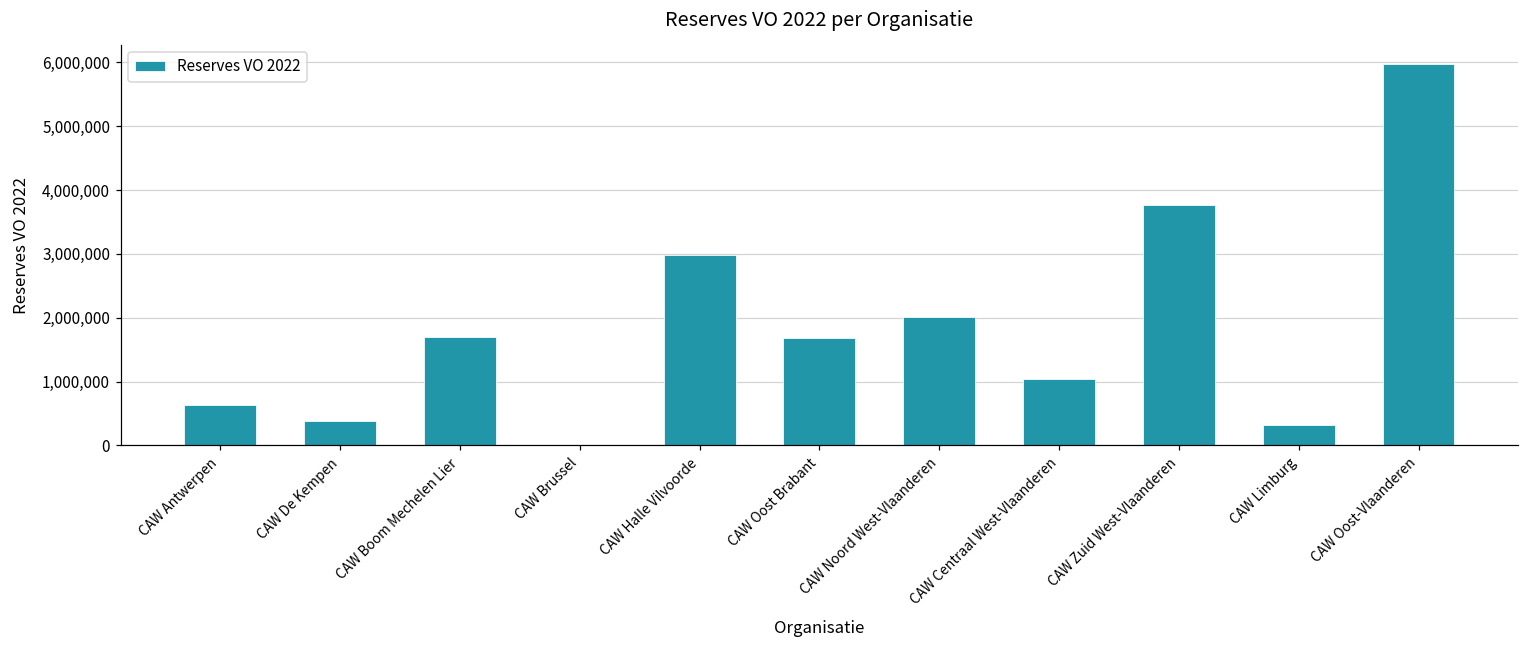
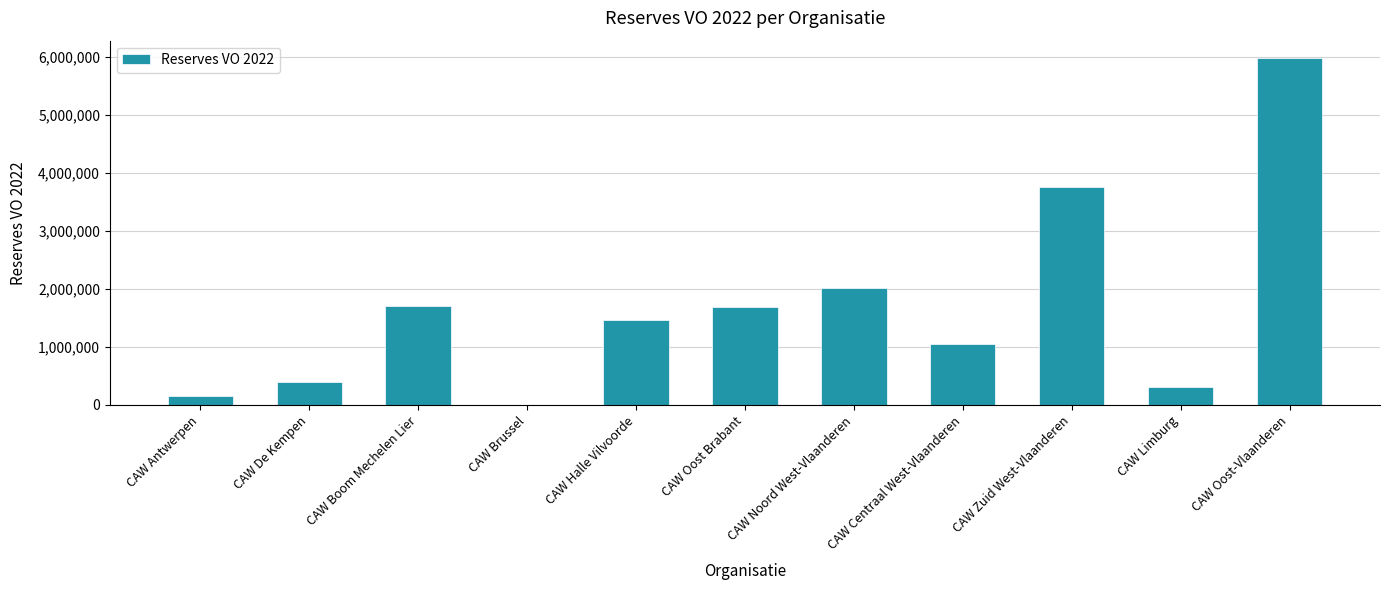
  {
-   "CAW Antwerpen": "600,000",
+   "CAW Antwerpen": "200,000",
    "CAW De Kempen": "400,000",
    "CAW Boom Mechelen Lier": "1,700,000",
    "CAW Brussel": "0",
-   "CAW Halle Vilvoorde": "3,000,000",
+   "CAW Halle Vilvoorde": "1,500,000",
    "CAW Oost Brabant": "1,700,000",
    "CAW Noord West-Vlaanderen": "2,000,000",
    "CAW Centraal West-Vlaanderen": "1,000,000",
    "CAW Zuid West-Vlaanderen": "3,800,000",
    "CAW Limburg": "300,000",
    "CAW Oost-Vlaanderen": "6,000,000"
  }
